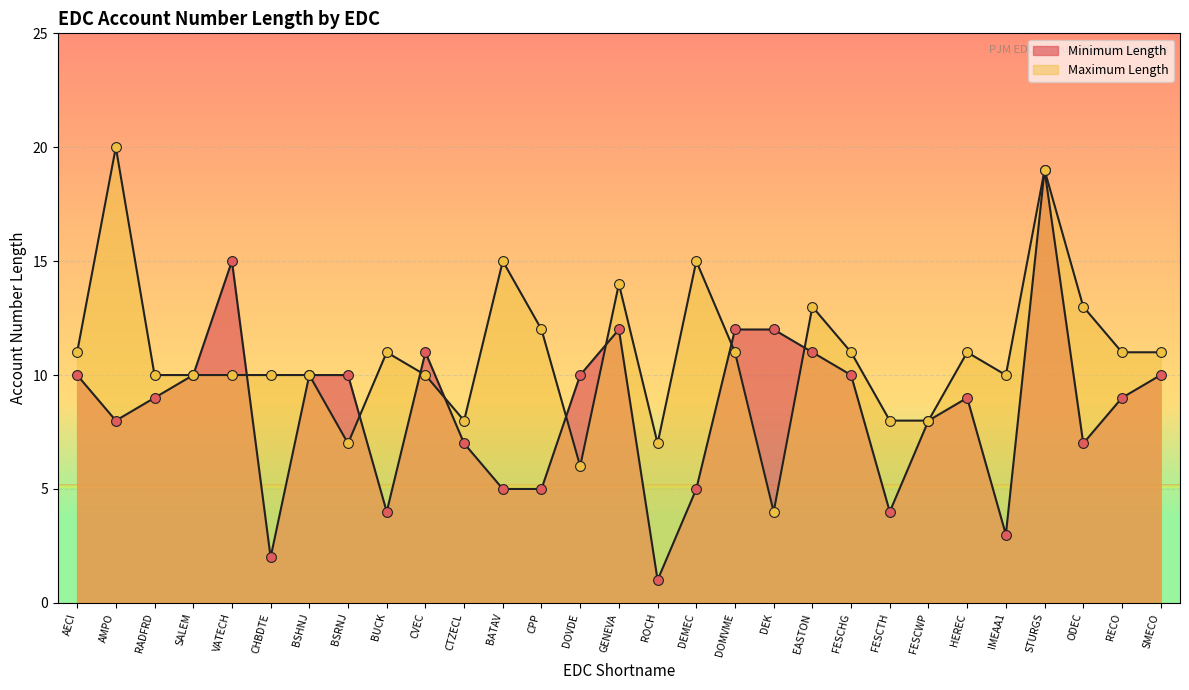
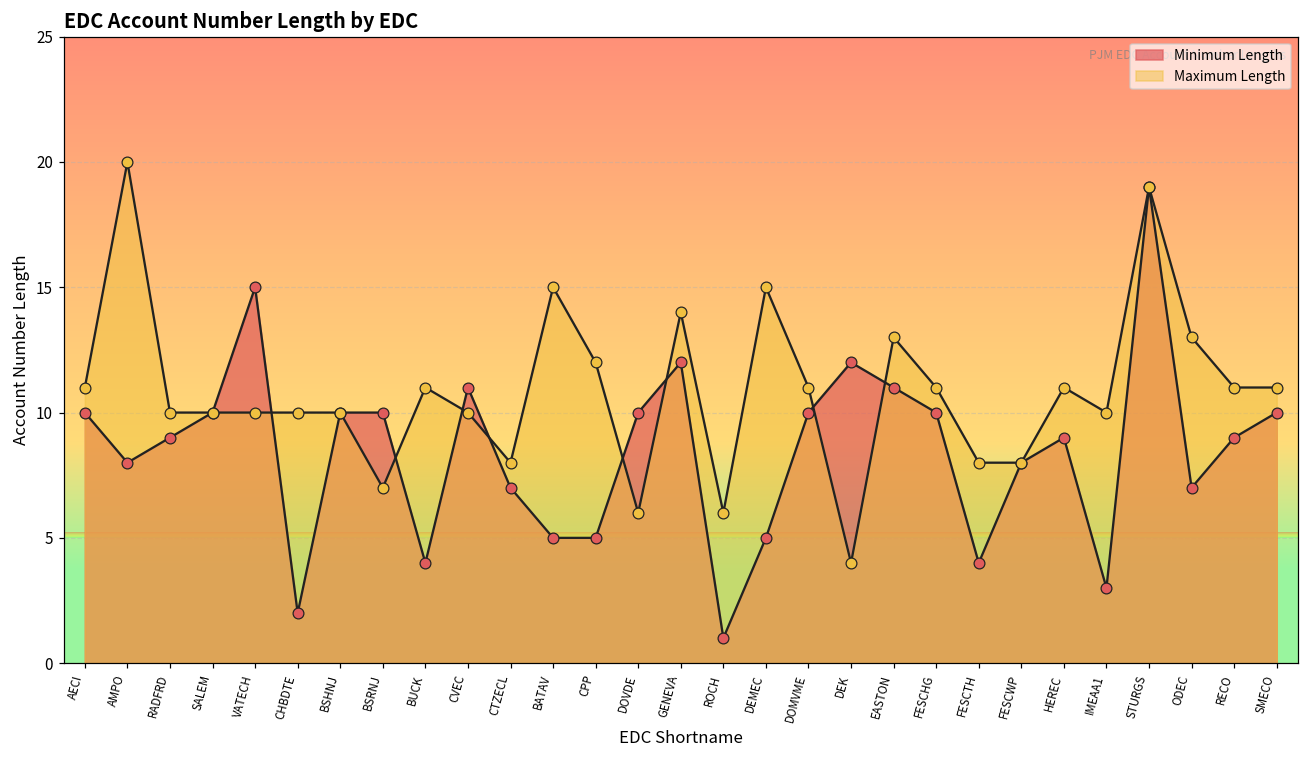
  {
    "Minimum Length": {
      "AECI": 10,
      "AMPO": 8,
      "RADFRD": 9,
      "VATECH": 15,
      "CHBDTE": 2,
      "BSRNJ": 10,
      "BUCK": 4,
      "CVEC": 11,
      "CTZECL": 7,
      "BATAV": 5,
      "CPP": 5,
      "DOVDE": 10,
      "GENEVA": 12,
      "ROCH": 1,
      "DEMEC": 5,
-     "DOMVME": 12,
+     "DOMVME": 10,
      "DEK": 12,
      "EASTON": 11,
      "FESCHG": 10,
      "FESCTH": 4,
      "HEREC": 9,
      "IMEAA1": 3,
      "ODEC": 7,
      "RECO": 9,
      "SMECO": 10
    },
    "Maximum Length": {
      "AECI": 11,
      "AMPO": 20,
      "RADFRD": 10,
      "VATECH": 10,
      "CHBDTE": 10,
      "BSRNJ": 7,
      "BUCK": 11,
      "CVEC": 10,
      "CTZECL": 8,
      "BATAV": 15,
      "CPP": 12,
      "DOVDE": 6,
      "GENEVA": 14,
-     "ROCH": 7,
+     "ROCH": 6,
      "DEMEC": 15,
      "DOMVME": 11,
      "DEK": 4,
      "EASTON": 13,
      "FESCHG": 11,
      "FESCTH": 8,
      "HEREC": 11,
      "IMEAA1": 10,
      "ODEC": 13,
      "RECO": 11,
      "SMECO": 11
    }
  }
